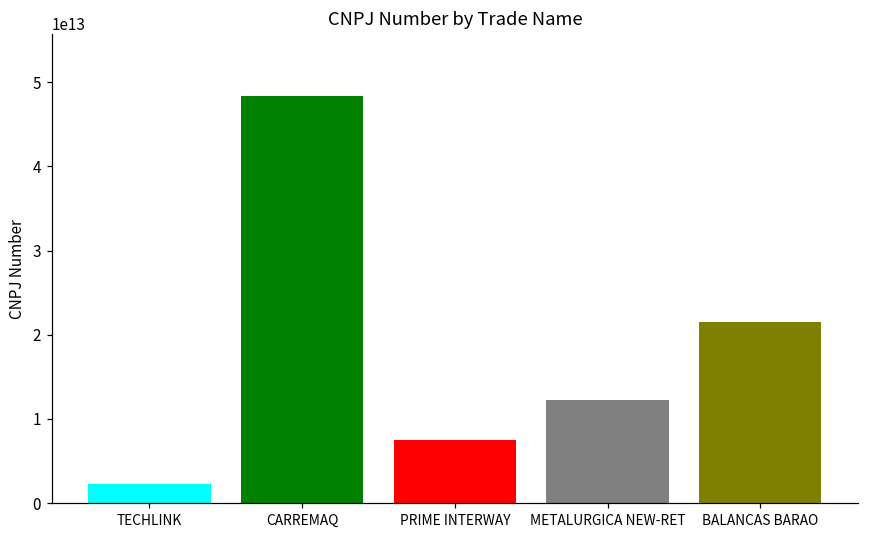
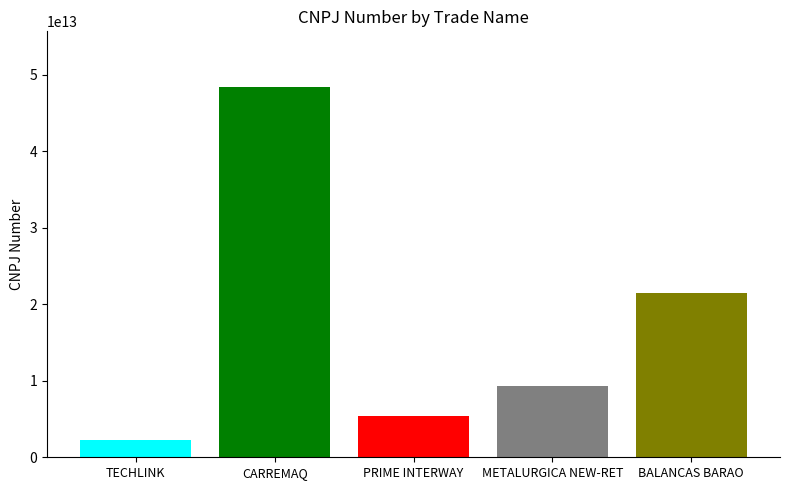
  {
    "TECHLINK": 2000000000000,
    "CARREMAQ": 48000000000000,
-   "PRIME INTERWAY": 8000000000000,
-   "METALURGICA NEW-RET": 12000000000000,
+   "PRIME INTERWAY": 5000000000000,
+   "METALURGICA NEW-RET": 9000000000000,
    "BALANCAS BARAO": 22000000000000
  }
